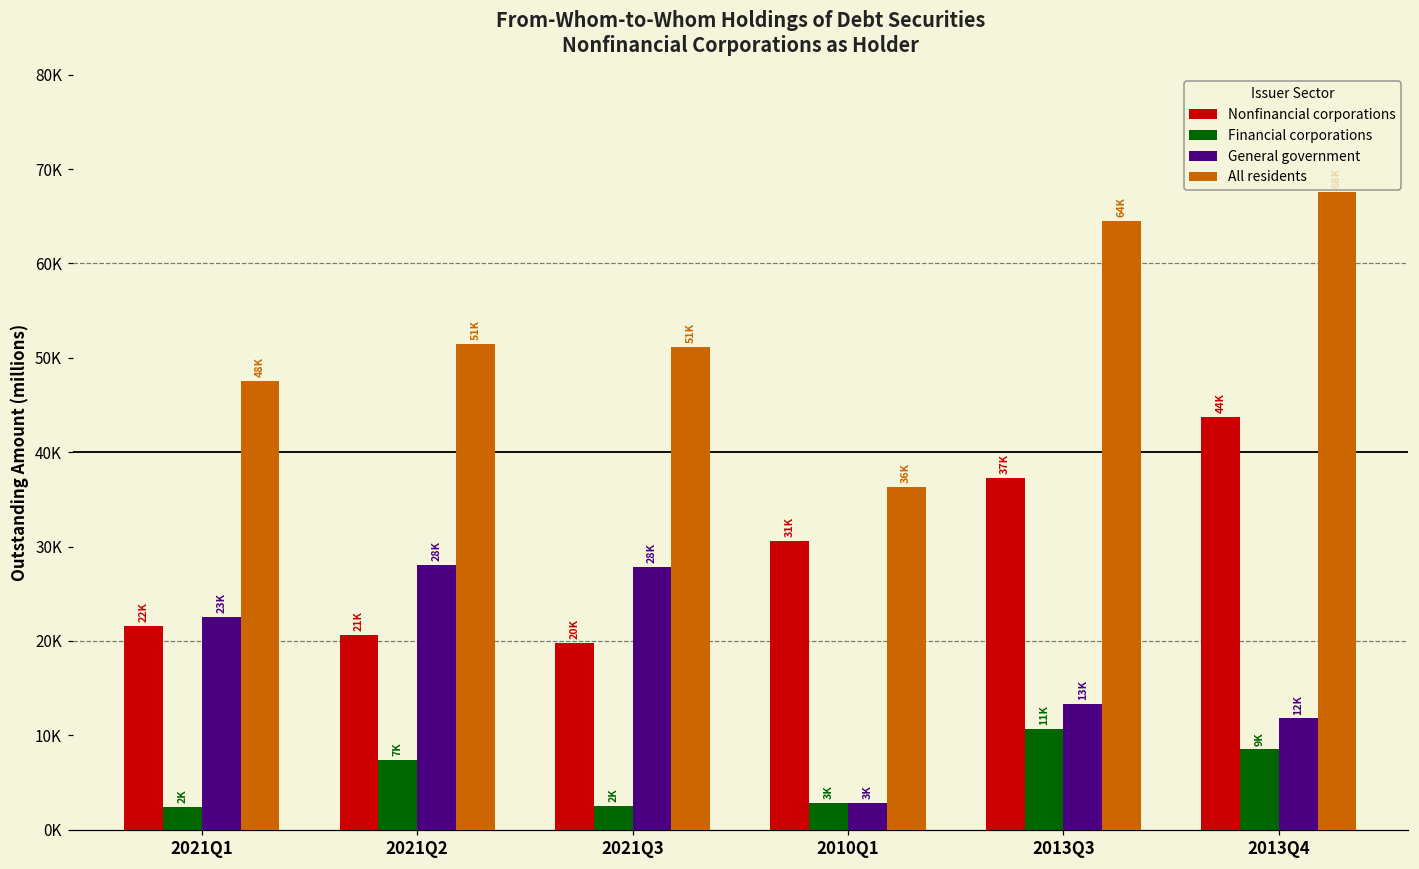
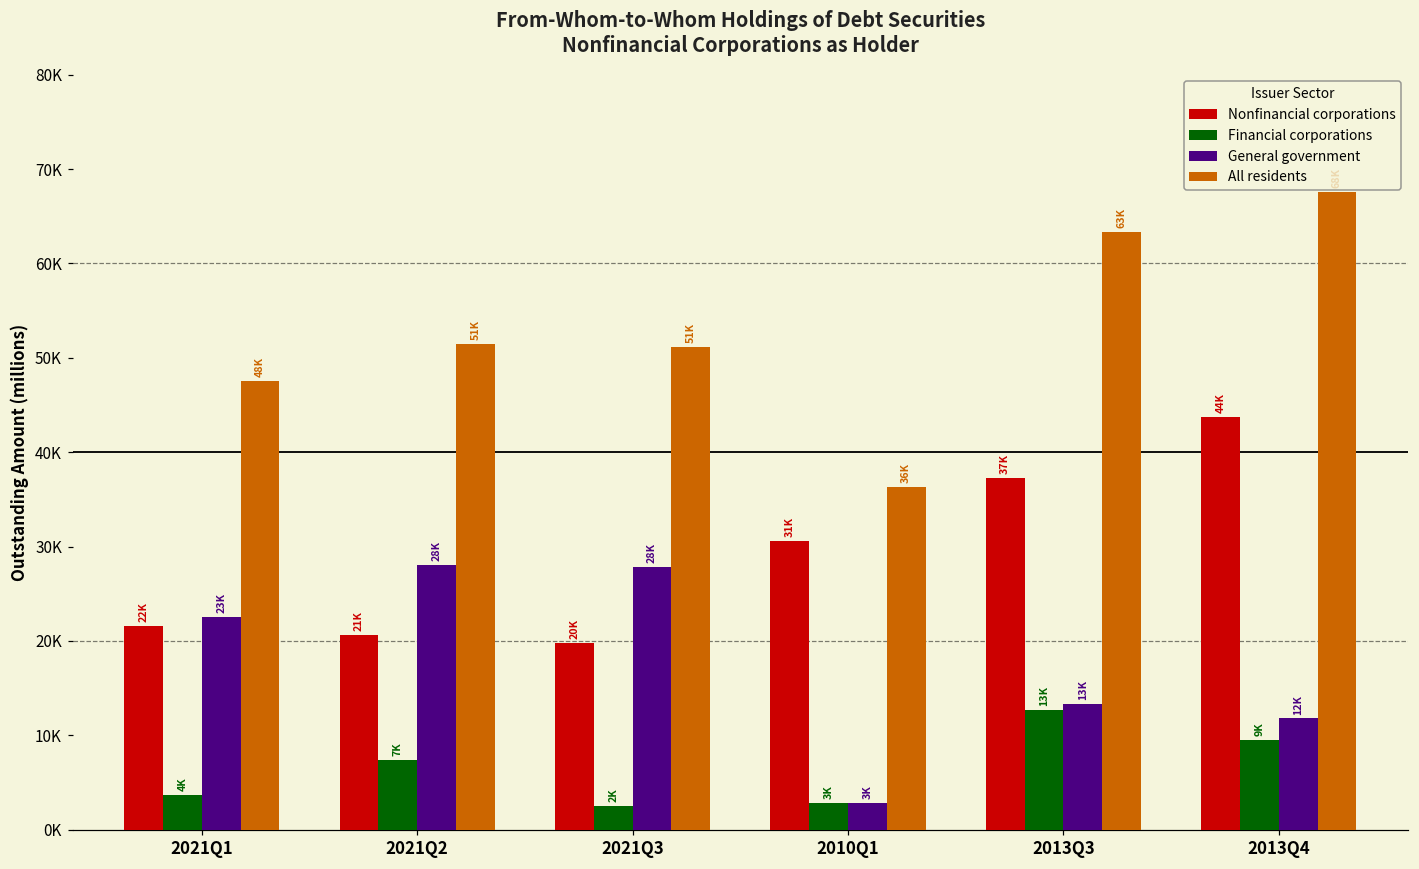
  {
    "Nonfinancial corporations": {
      "2021Q1": "22K",
      "2021Q2": "21K",
      "2021Q3": "20K",
      "2010Q1": "31K",
      "2013Q3": "37K",
      "2013Q4": "44K"
    },
    "Financial corporations": {
-     "2021Q1": "2K",
+     "2021Q1": "4K",
      "2021Q2": "7K",
      "2021Q3": "2K",
      "2010Q1": "3K",
-     "2013Q3": "11K",
-     "2013Q4": "8500"
+     "2013Q3": "13K",
+     "2013Q4": "9500"
    },
    "General government": {
      "2021Q1": "23K",
      "2021Q2": "28K",
      "2021Q3": "28K",
      "2010Q1": "3K",
      "2013Q3": "13K",
      "2013Q4": "12K"
    },
    "All residents": {
      "2021Q1": "48K",
      "2021Q2": "51K",
      "2021Q3": "51K",
      "2010Q1": "36K",
-     "2013Q3": "64K"
+     "2013Q3": "63K"
    }
  }
